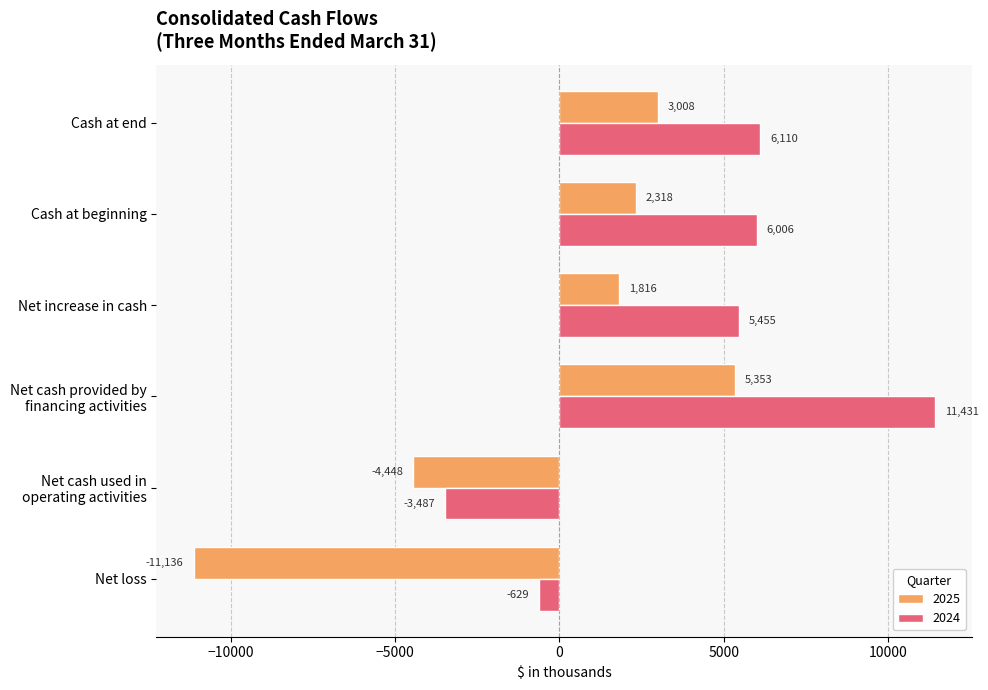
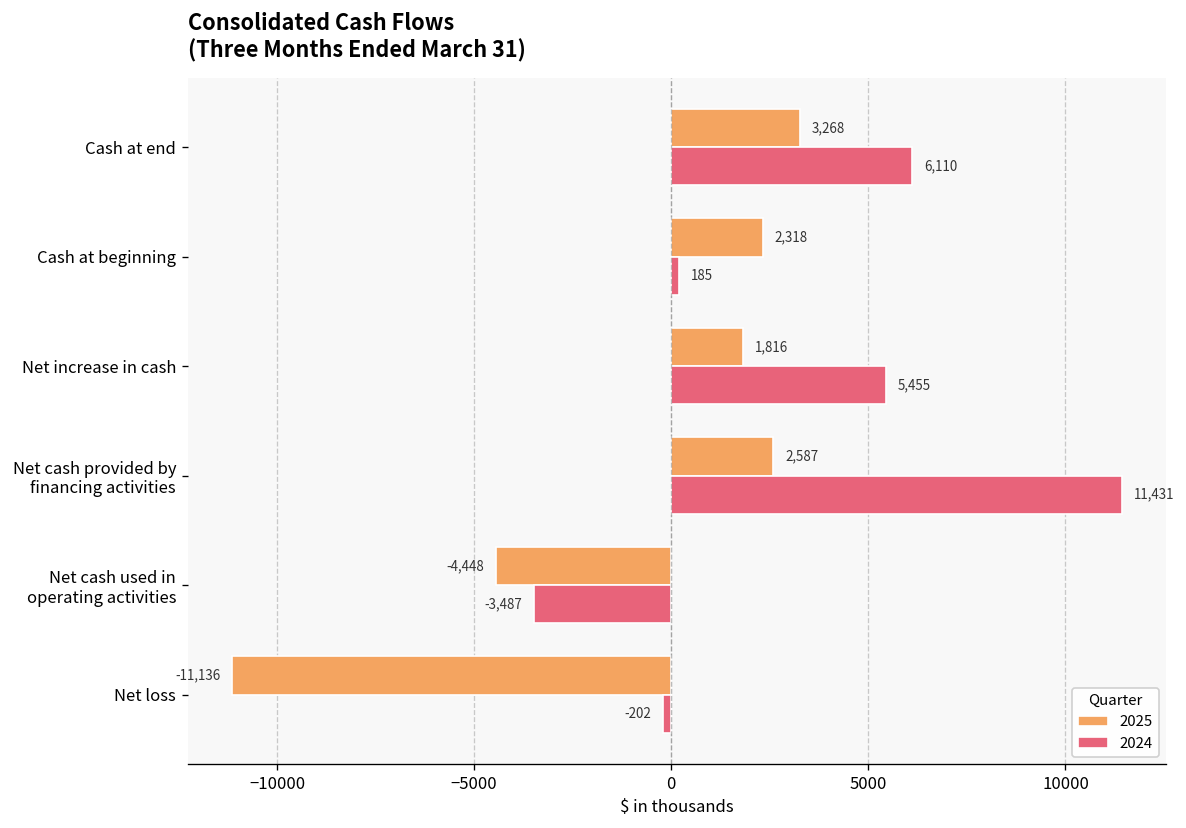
  {
    "2025": {
-     "Cash at end": "3,008",
+     "Cash at end": "3,268",
      "Cash at beginning": "2,318",
      "Net increase in cash": "1,816",
-     "Net cash provided by financing activities": "5,353",
+     "Net cash provided by financing activities": "2,587",
      "Net cash used in operating activities": "-4,448",
      "Net loss": "-11,136"
    },
    "2024": {
      "Cash at end": "6,110",
-     "Cash at beginning": "6,006",
+     "Cash at beginning": "185",
      "Net increase in cash": "5,455",
      "Net cash provided by financing activities": "11,431",
      "Net cash used in operating activities": "-3,487",
-     "Net loss": "-629"
+     "Net loss": "-202"
    }
  }
